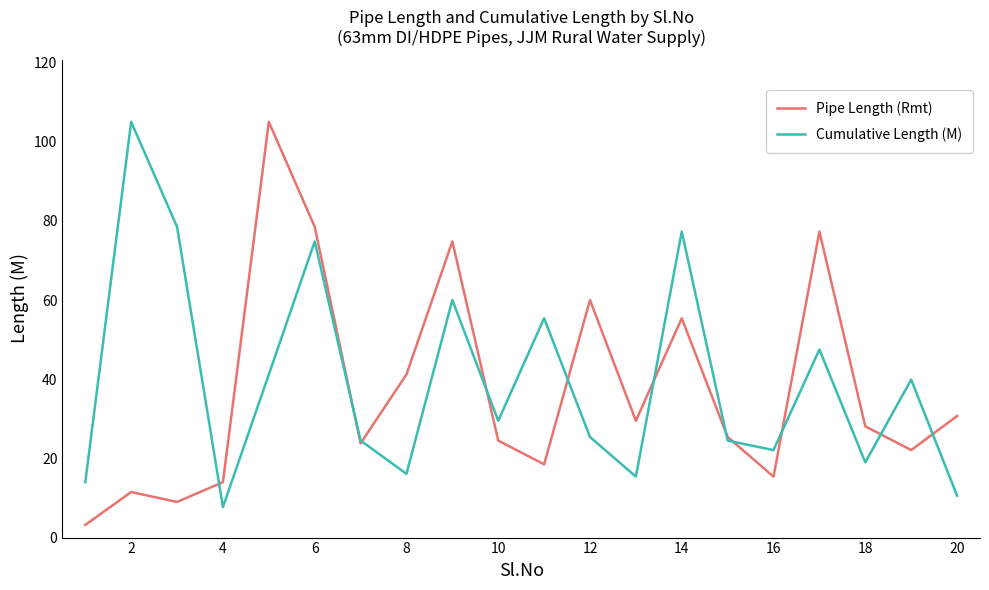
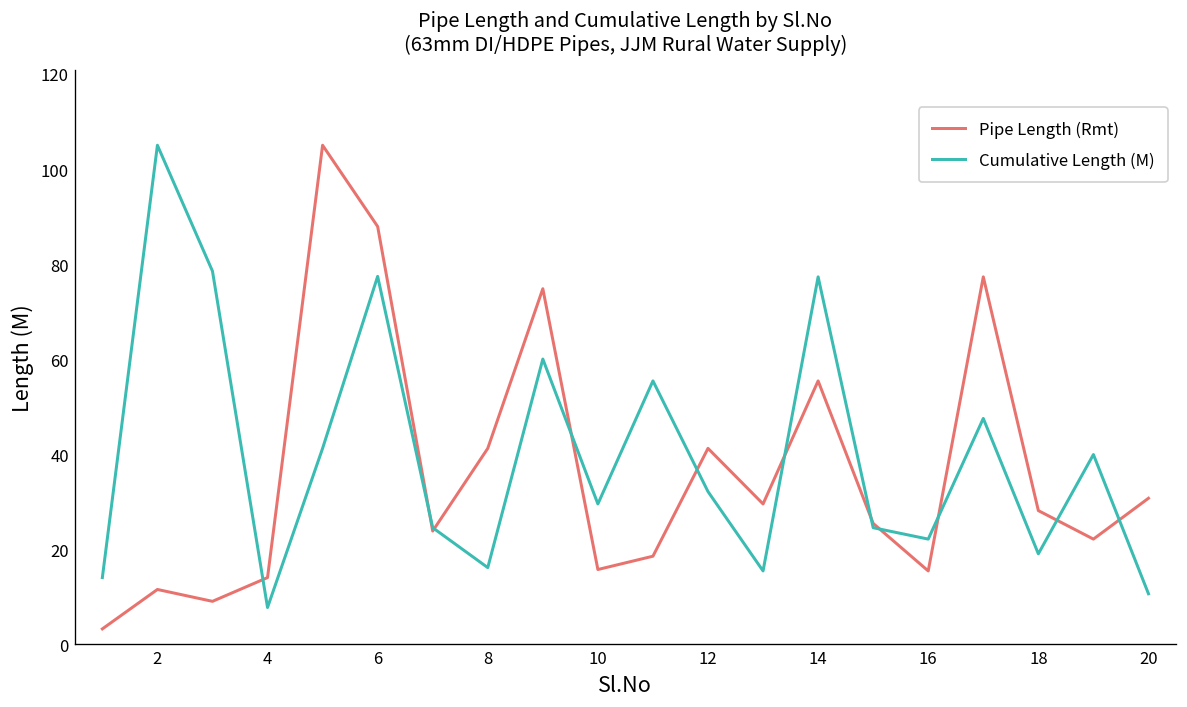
  {
    "Pipe Length (Rmt)": {
      "2": 12,
      "4": 14,
-     "6": 79,
+     "6": 88,
      "8": 41,
-     "10": 25,
-     "12": 60,
+     "10": 16,
+     "12": 41,
      "14": 55,
      "16": 15,
      "18": 28,
      "20": 31
    },
    "Cumulative Length (M)": {
      "2": 105,
      "4": 8,
-     "6": 75,
+     "6": 77,
      "8": 16,
      "10": 30,
-     "12": 25,
+     "12": 32,
      "14": 77,
      "16": 22,
      "18": 19,
      "20": 11
    }
  }
